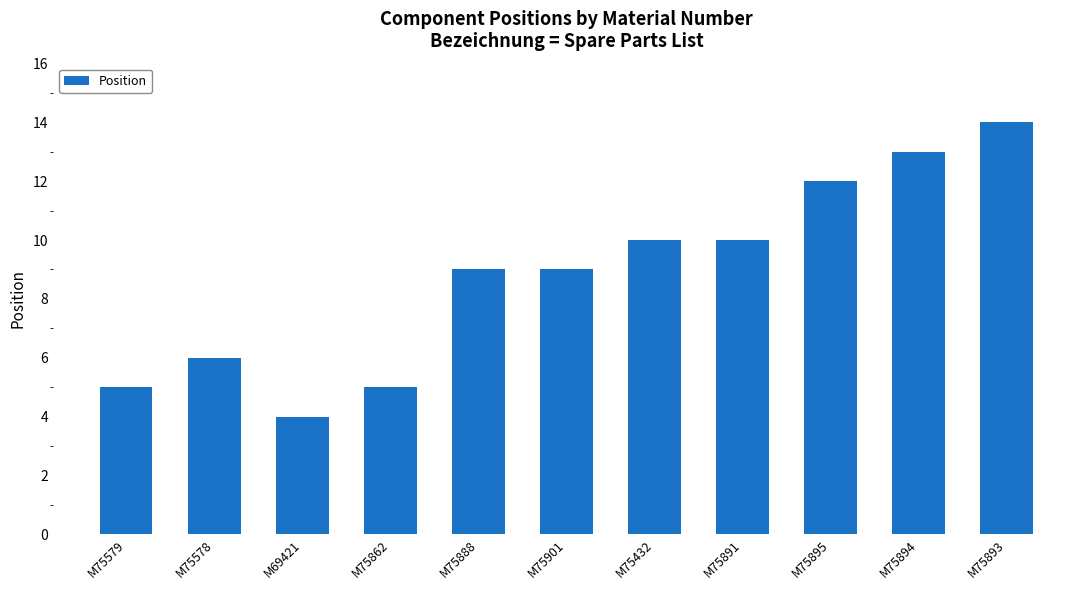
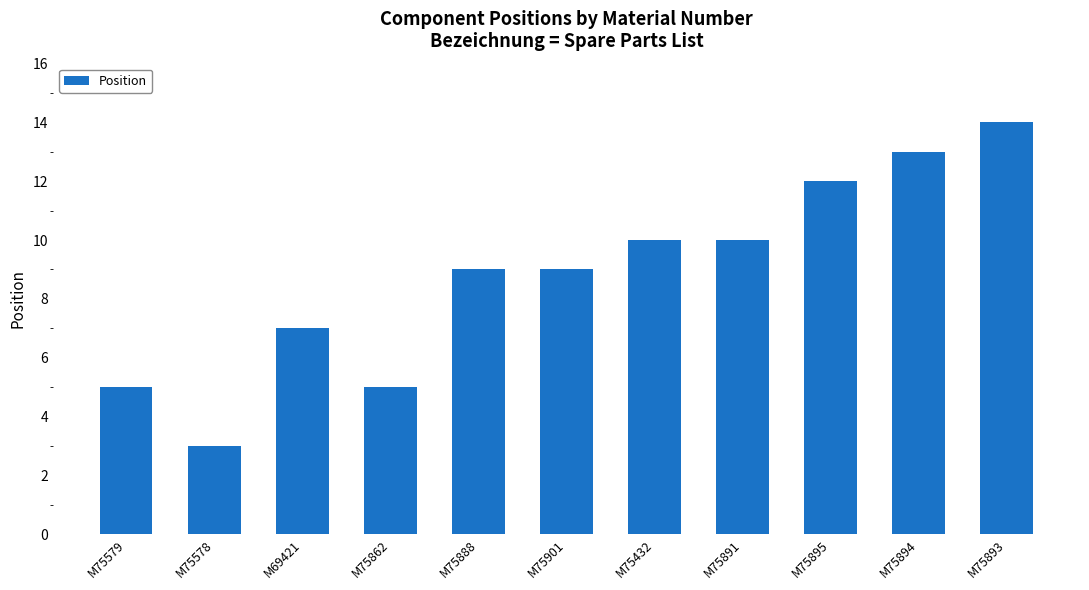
  {
    "M75579": 5,
-   "M75578": 6,
-   "M69421": 4,
+   "M75578": 3,
+   "M69421": 7,
    "M75862": 5,
    "M75888": 9,
    "M75901": 9,
    "M75432": 10,
    "M75891": 10,
    "M75895": 12,
    "M75894": 13,
    "M75893": 14
  }
